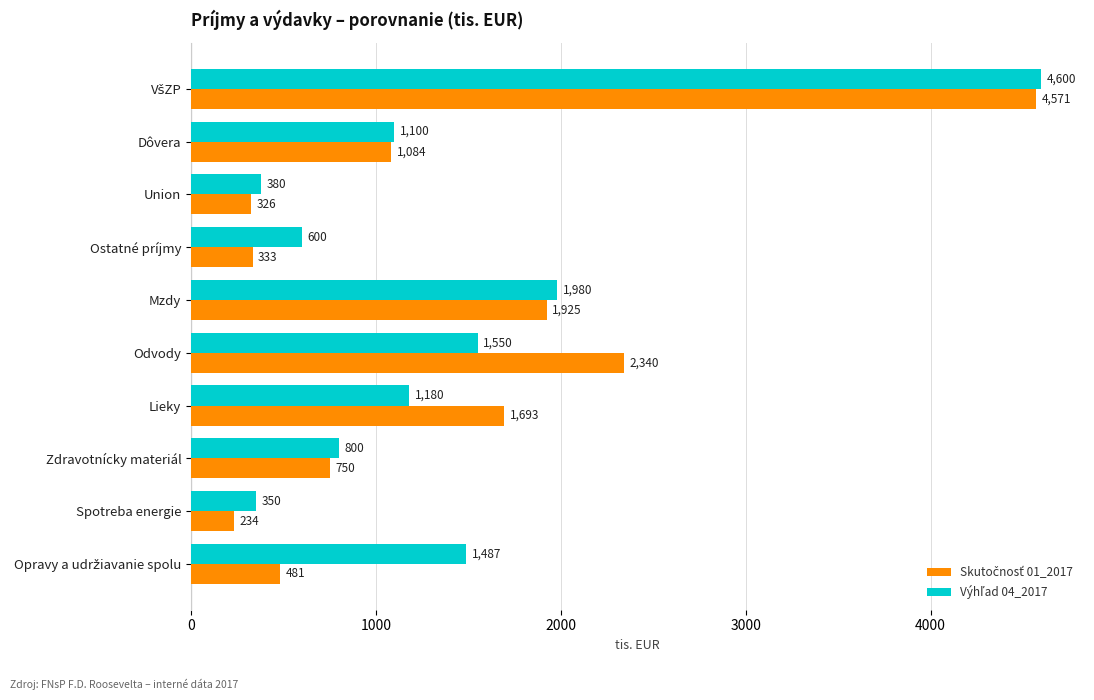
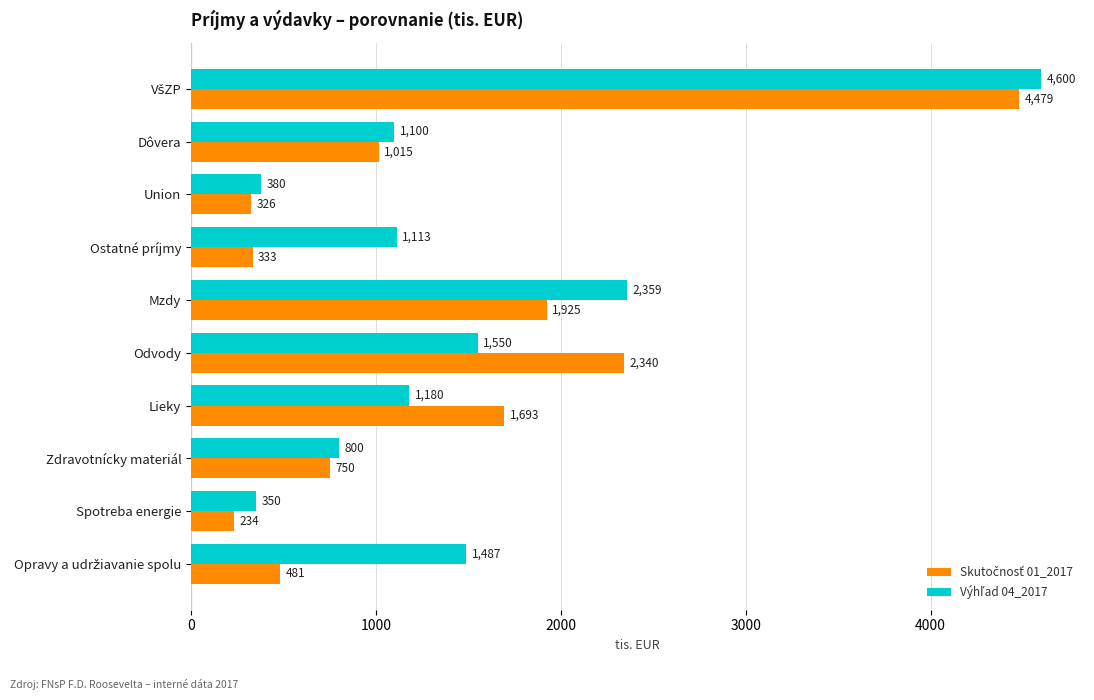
  {
    "Skutočnosť 01_2017": {
-     "VšZP": "4,571",
-     "Dôvera": "1,084",
+     "VšZP": "4,479",
+     "Dôvera": "1,015",
      "Union": "326",
      "Ostatné príjmy": "333",
      "Mzdy": "1,925",
      "Odvody": "2,340",
      "Lieky": "1,693",
      "Zdravotnícky materiál": "750",
      "Spotreba energie": "234",
      "Opravy a udržiavanie spolu": "481"
    },
    "Výhľad 04_2017": {
      "VšZP": "4,600",
      "Dôvera": "1,100",
      "Union": "380",
-     "Ostatné príjmy": "600",
-     "Mzdy": "1,980",
+     "Ostatné príjmy": "1,113",
+     "Mzdy": "2,359",
      "Odvody": "1,550",
      "Lieky": "1,180",
      "Zdravotnícky materiál": "800",
      "Spotreba energie": "350",
      "Opravy a udržiavanie spolu": "1,487"
    }
  }
